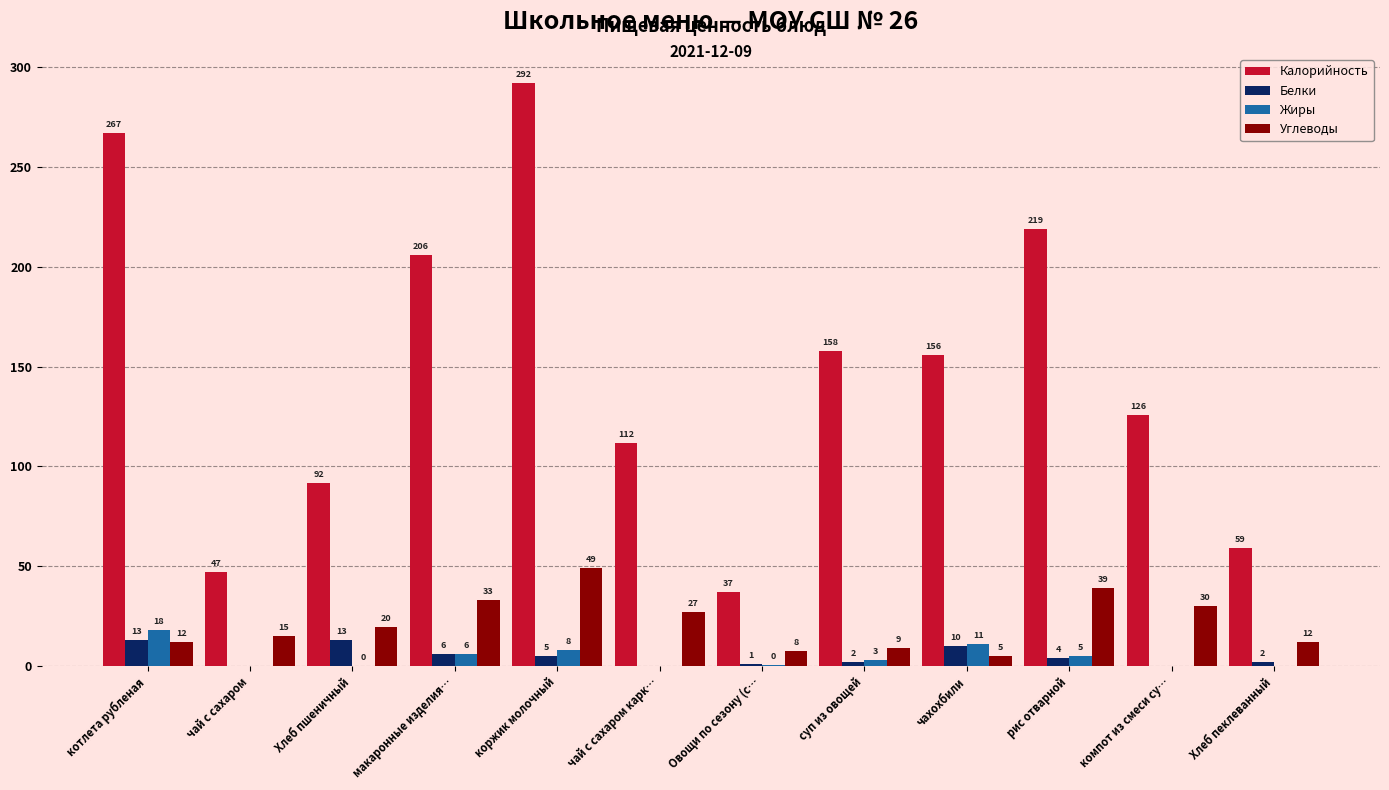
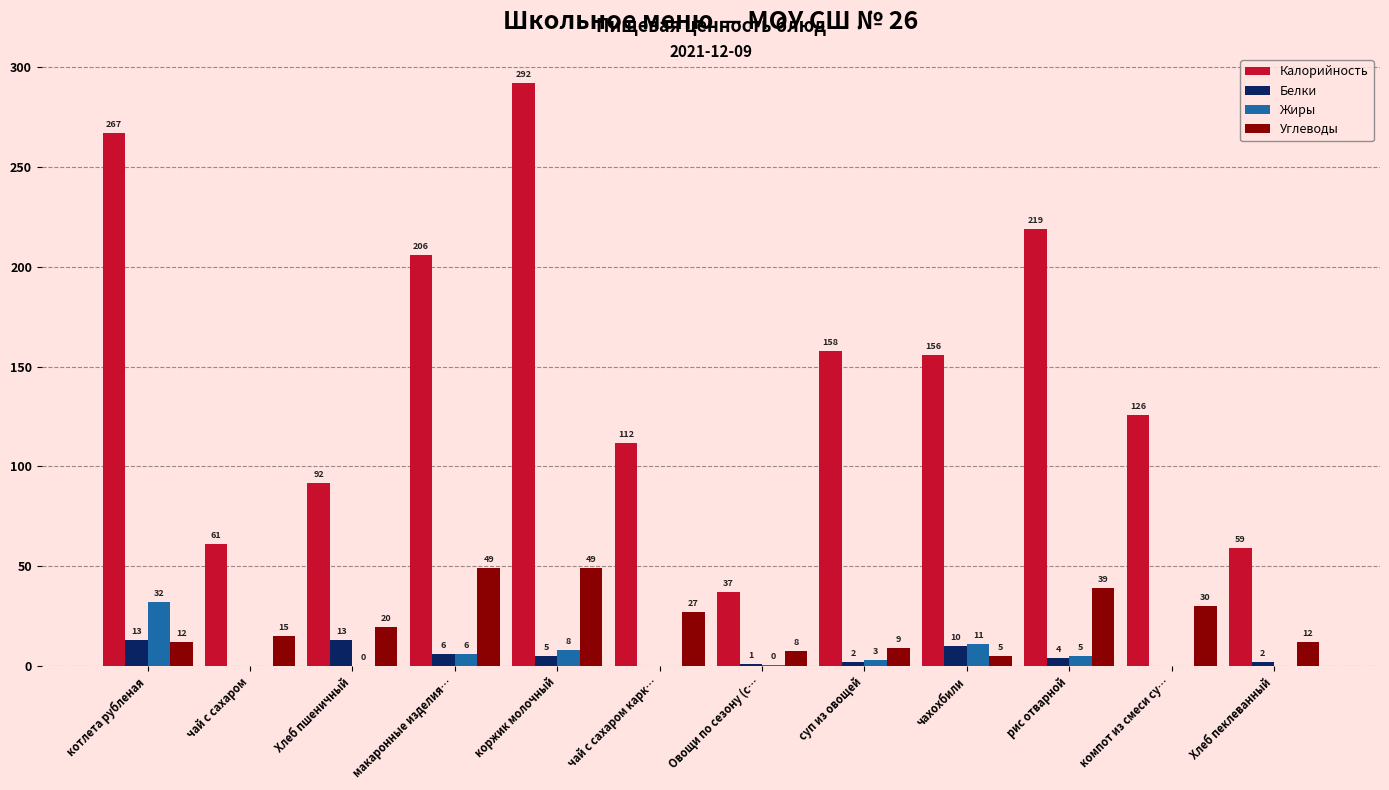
  {
    "Калорийность": {
      "котлета рубленая": 267,
-     "чай с сахаром": 47,
+     "чай с сахаром": 61,
      "Хлеб пшеничный": 92,
      "макаронные изделия…": 206,
      "коржик молочный": 292,
      "чай с сахаром карк…": 112,
      "Овощи по сезону (с…": 37,
      "суп из овощей": 158,
      "чахохбили": 156,
      "рис отварной": 219,
      "компот из смеси су…": 126,
      "Хлеб пеклеванный": 59
    },
    "Белки": {
      "котлета рубленая": 13,
      "Хлеб пшеничный": 13,
      "макаронные изделия…": 6,
      "коржик молочный": 5,
      "Овощи по сезону (с…": 1,
      "суп из овощей": 2,
      "чахохбили": 10,
      "рис отварной": 4,
      "Хлеб пеклеванный": 2
    },
    "Жиры": {
-     "котлета рубленая": 18,
+     "котлета рубленая": 32,
      "Хлеб пшеничный": 0,
      "макаронные изделия…": 6,
      "коржик молочный": 8,
      "Овощи по сезону (с…": 0,
      "суп из овощей": 3,
      "чахохбили": 11,
      "рис отварной": 5
    },
    "Углеводы": {
      "котлета рубленая": 12,
      "чай с сахаром": 15,
      "Хлеб пшеничный": 20,
-     "макаронные изделия…": 33,
+     "макаронные изделия…": 49,
      "коржик молочный": 49,
      "чай с сахаром карк…": 27,
      "Овощи по сезону (с…": 8,
      "суп из овощей": 9,
      "чахохбили": 5,
      "рис отварной": 39,
      "компот из смеси су…": 30,
      "Хлеб пеклеванный": 12
    }
  }
